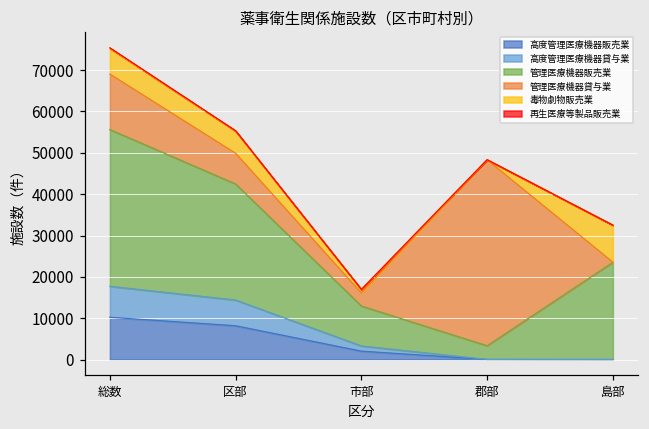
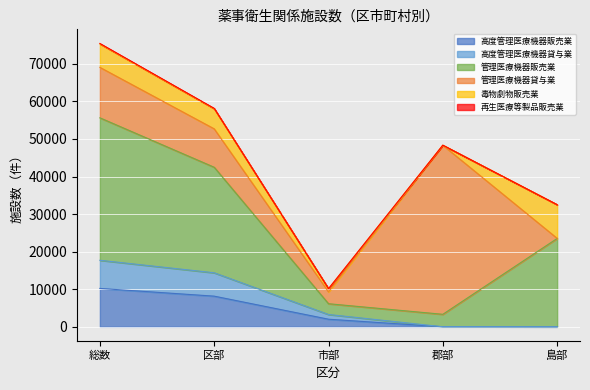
  {
    "管理医療機器販売業": {
      "総数": 38000,
      "区部": 28000,
-     "市部": 10000,
+     "市部": 3000,
      "郡部": 3000
    },
    "管理医療機器貸与業": {
      "総数": 13000,
-     "区部": 7000,
+     "区部": 10000,
      "市部": 3000
    }
  }
